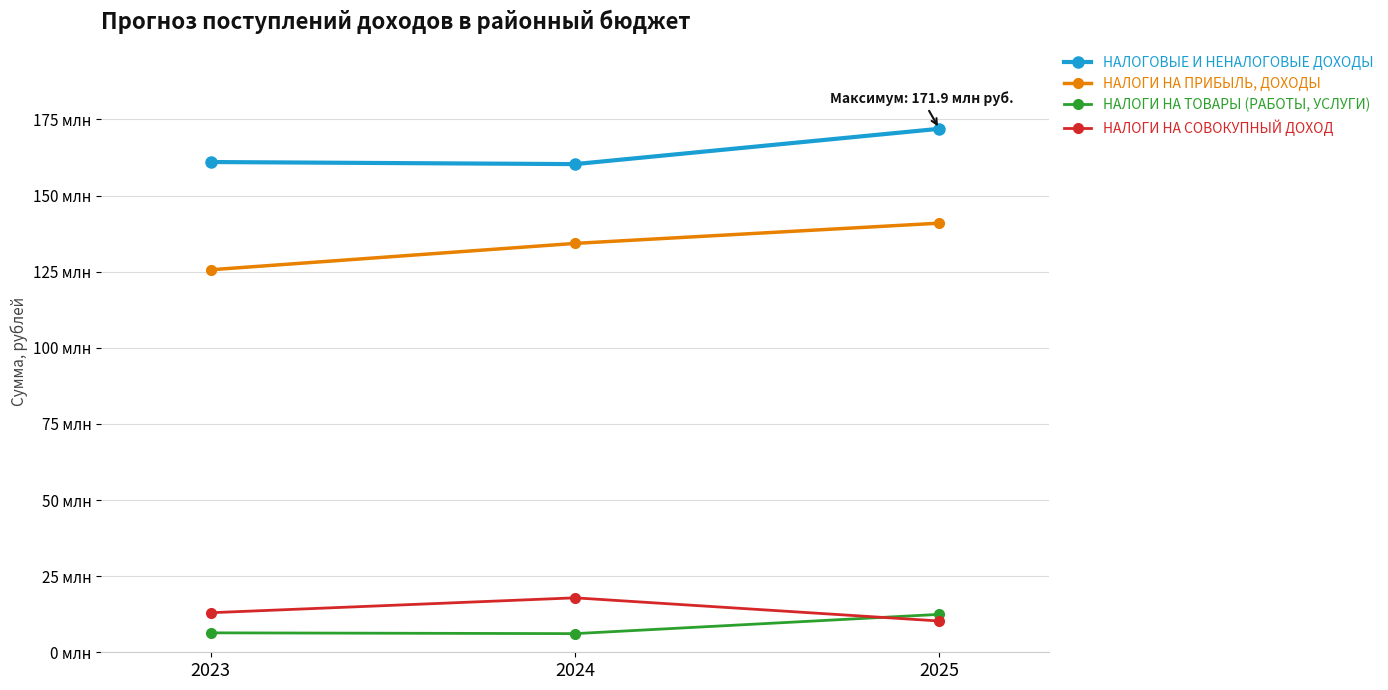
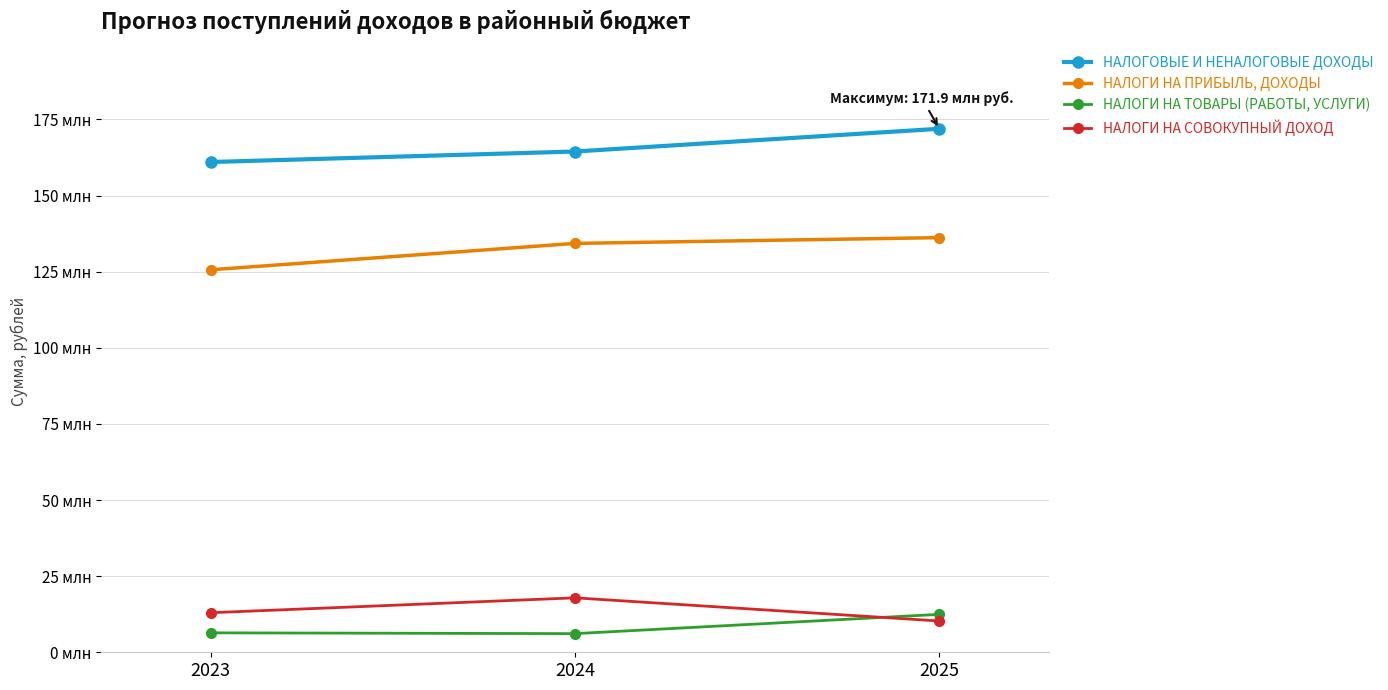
  {
    "НАЛОГОВЫЕ И НЕНАЛОГОВЫЕ ДОХОДЫ": {
      "2023": "161 млн",
-     "2024": "160 млн"
+     "2024": "164 млн"
    },
    "НАЛОГИ НА ПРИБЫЛЬ, ДОХОДЫ": {
      "2023": "126 млн",
      "2024": "134 млн",
-     "2025": "141 млн"
+     "2025": "136 млн"
    },
    "НАЛОГИ НА ТОВАРЫ (РАБОТЫ, УСЛУГИ)": {
      "2023": "6 млн",
      "2024": "6 млн",
      "2025": "12 млн"
    },
    "НАЛОГИ НА СОВОКУПНЫЙ ДОХОД": {
      "2023": "13 млн",
      "2024": "18 млн",
      "2025": "10 млн"
    }
  }
